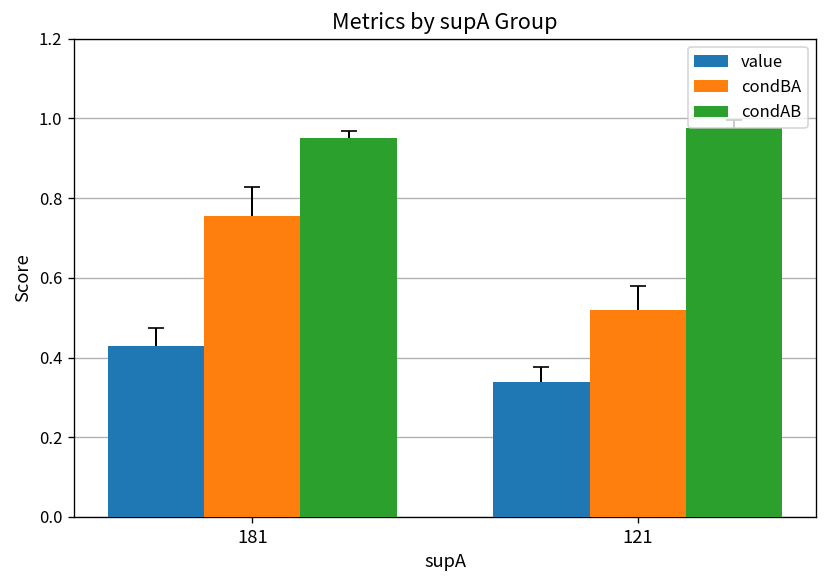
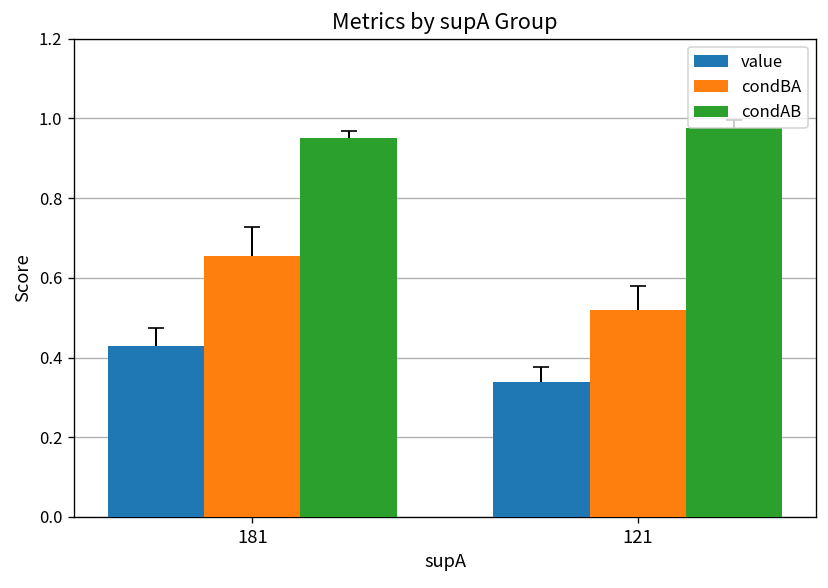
  {
    "condBA": {
-     "181": 0.76,
+     "181": 0.66,
      "121": 0.52
    },
    "condAB": {
      "181": 0.95,
      "121": 0.98
    }
  }
